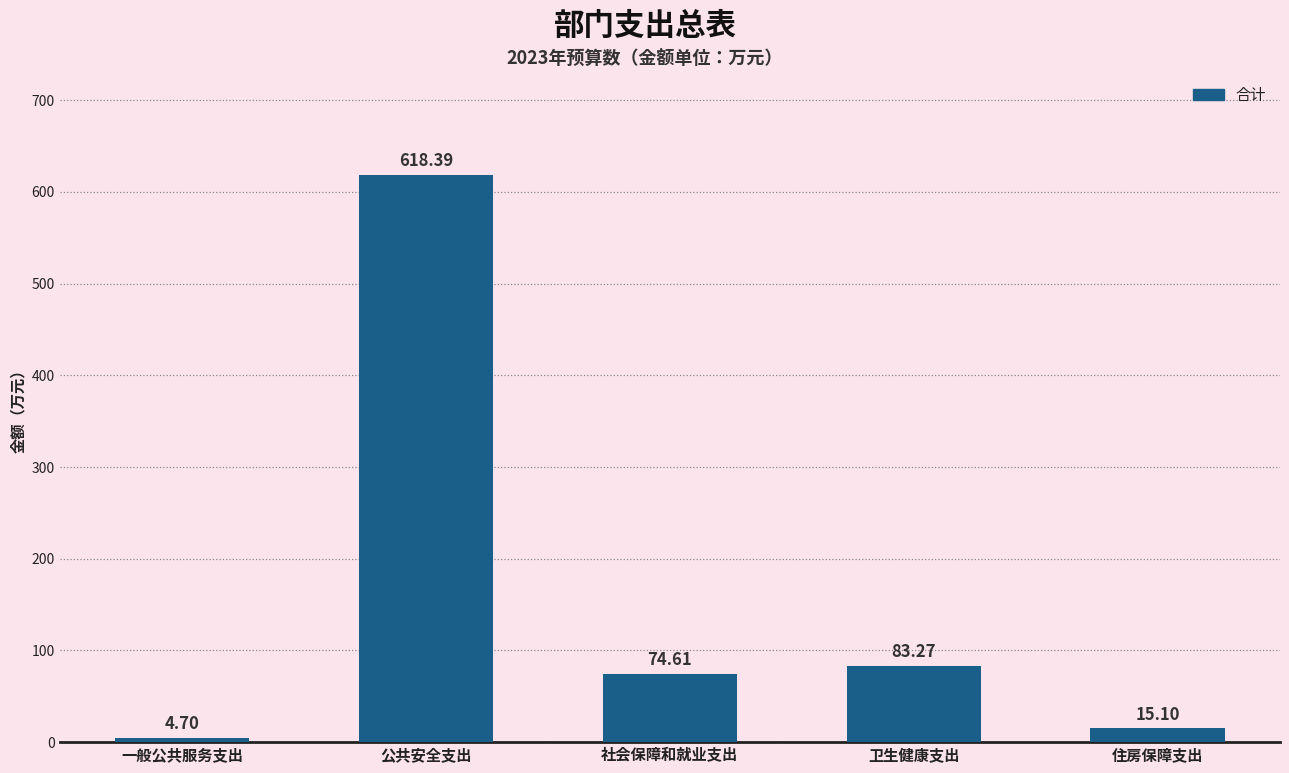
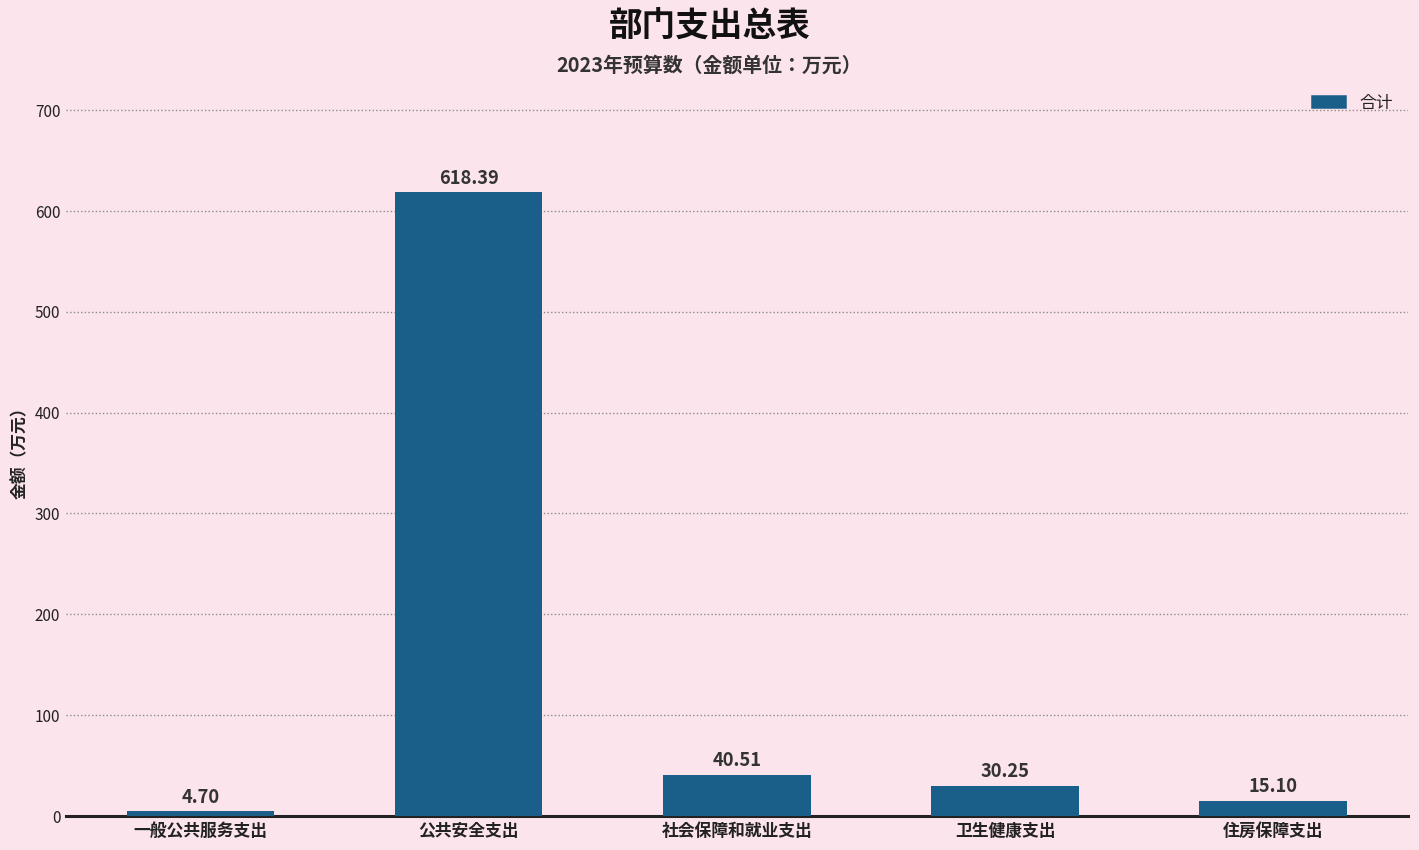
  {
    "一般公共服务支出": 4.70,
    "公共安全支出": 618.39,
-   "社会保障和就业支出": 74.61,
-   "卫生健康支出": 83.27,
+   "社会保障和就业支出": 40.51,
+   "卫生健康支出": 30.25,
    "住房保障支出": 15.10
  }
